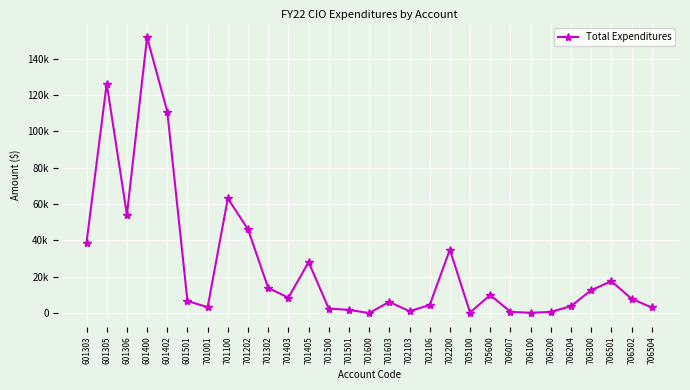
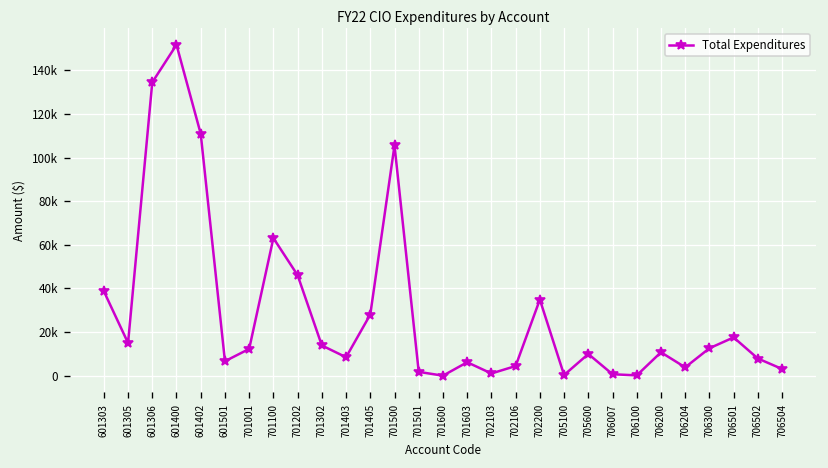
  {
    "601303": 39000,
-   "601305": 126000,
-   "601306": 54000,
+   "601305": 15000,
+   "601306": 135000,
    "601400": 152000,
    "601402": 111000,
    "601501": 7000,
-   "701001": 3000,
+   "701001": 12000,
    "701100": 63000,
    "701202": 46000,
    "701302": 14000,
    "701403": 8000,
    "701405": 28000,
-   "701500": 2000,
+   "701500": 106000,
    "701501": 2000,
    "701600": 0,
    "701603": 6000,
    "702103": 1000,
    "702106": 4000,
    "702200": 35000,
    "705100": 0,
    "705600": 10000,
    "706007": 1000,
    "706100": 0,
-   "706200": 1000,
+   "706200": 11000,
    "706204": 4000,
    "706300": 13000,
    "706501": 18000,
    "706502": 8000,
    "706504": 3000
  }
